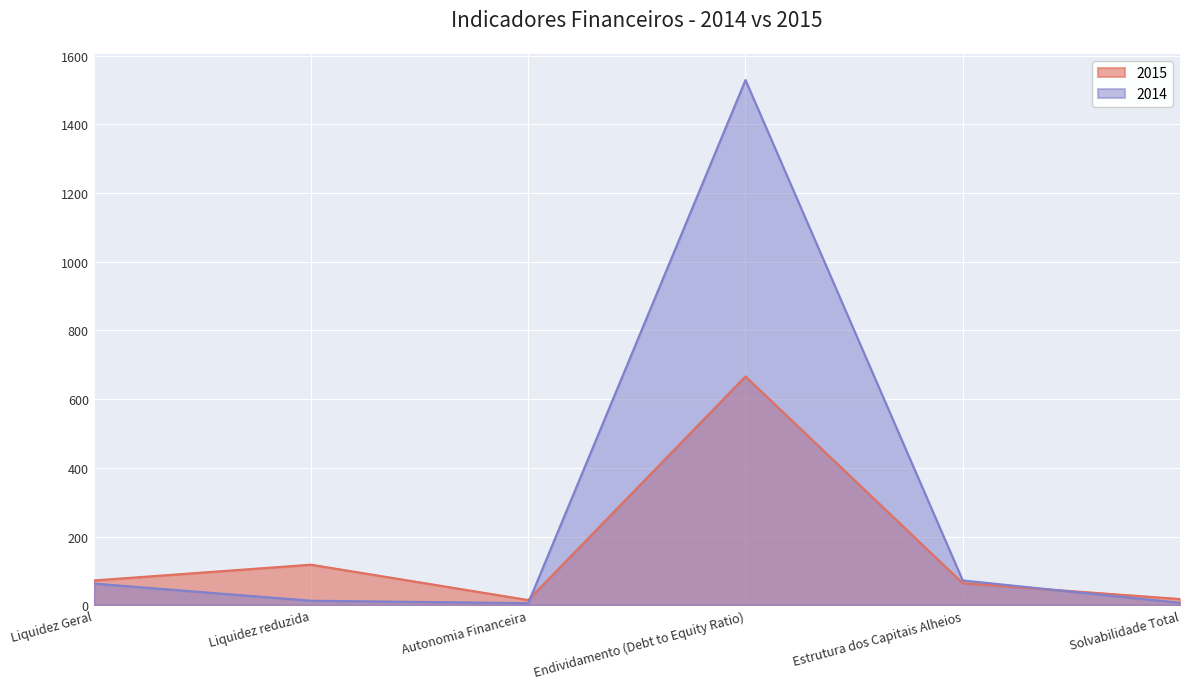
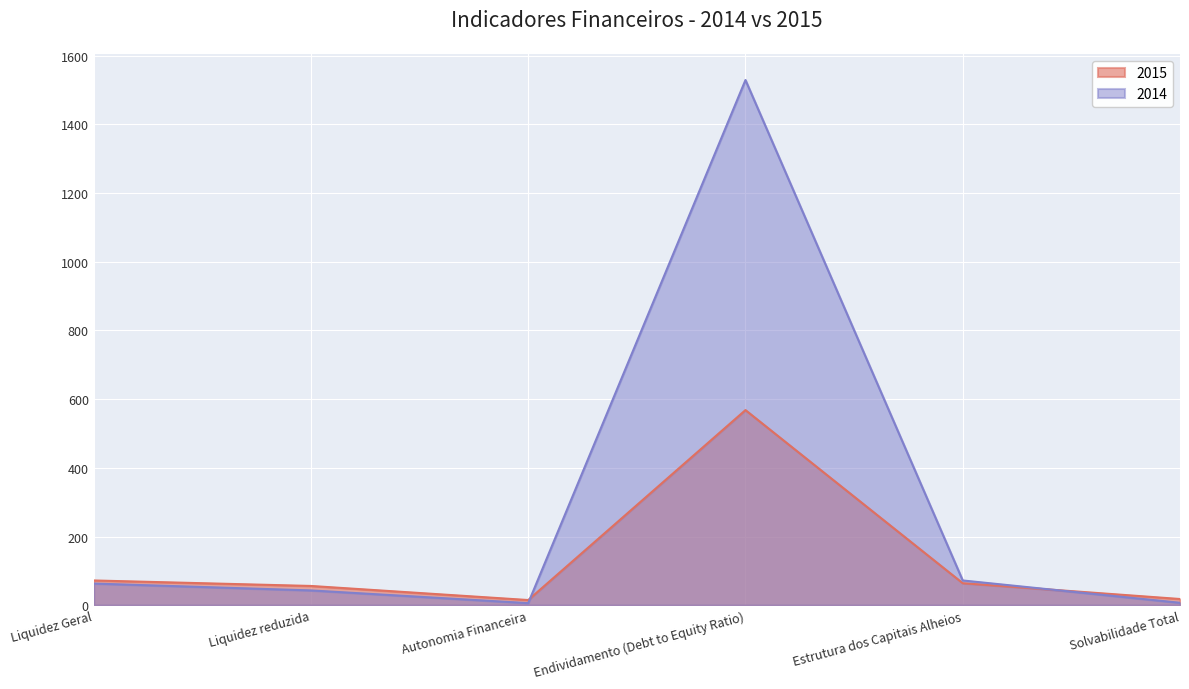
  {
    "2015": {
      "Liquidez Geral": 70,
-     "Liquidez reduzida": 120,
+     "Liquidez reduzida": 60,
      "Autonomia Financeira": 20,
-     "Endividamento (Debt to Equity Ratio)": 670,
+     "Endividamento (Debt to Equity Ratio)": 570,
      "Estrutura dos Capitais Alheios": 60,
      "Solvabilidade Total": 20
    },
    "2014": {
      "Liquidez Geral": 60,
-     "Liquidez reduzida": 10,
+     "Liquidez reduzida": 40,
      "Autonomia Financeira": 10,
      "Endividamento (Debt to Equity Ratio)": 1530,
      "Estrutura dos Capitais Alheios": 70,
      "Solvabilidade Total": 10
    }
  }
